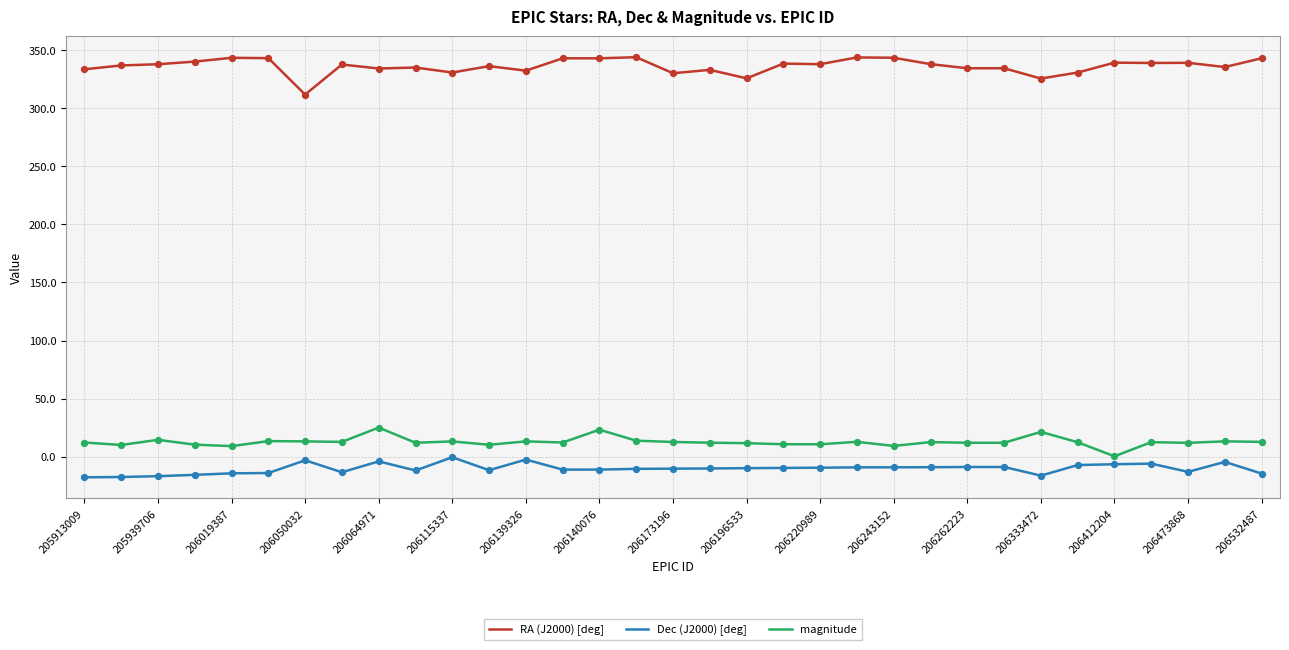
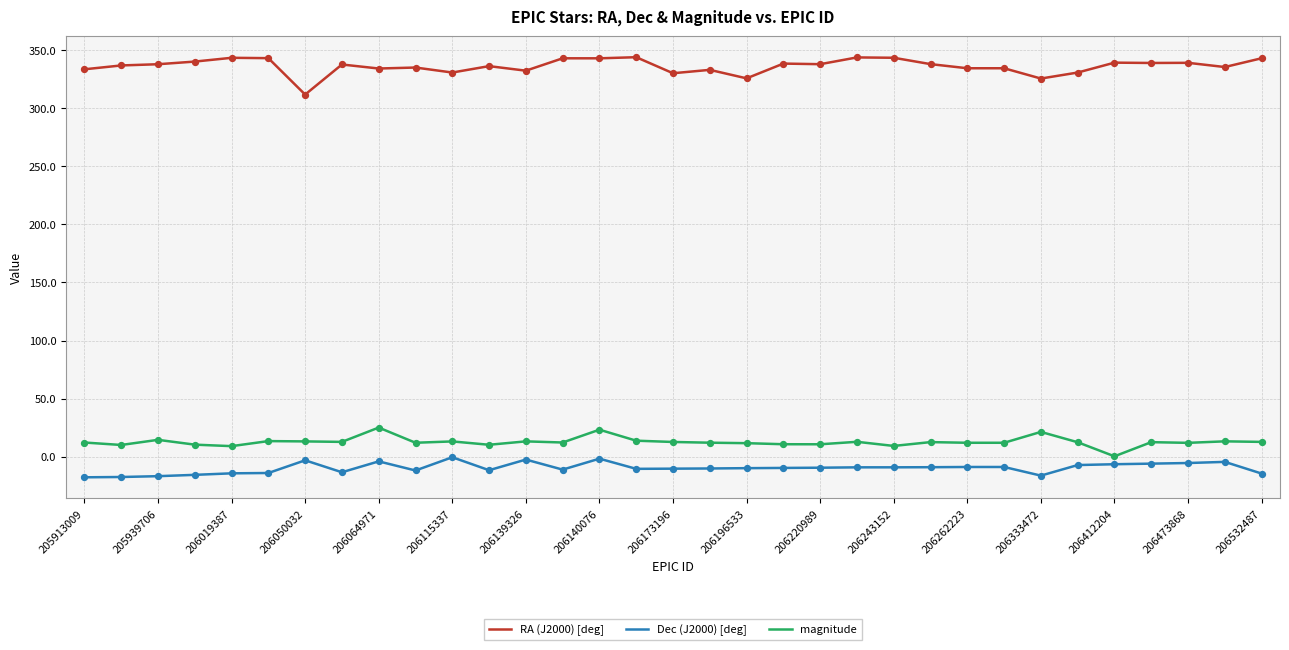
  {
    "RA (J2000) [deg]": {
      "205913009": 333,
      "205939706": 338,
      "206019387": 343,
      "206050032": 312,
      "206064971": 334,
      "206115337": 331,
      "206139326": 332,
      "206140076": 343,
      "206173196": 330,
      "206196533": 326,
      "206220989": 338,
      "206243152": 343,
      "206262223": 334,
      "206333472": 325,
      "206412204": 339,
      "206473868": 339,
      "206532487": 343
    },
    "Dec (J2000) [deg]": {
      "205913009": -18,
      "205939706": -17,
      "206019387": -14,
      "206050032": -3,
      "206064971": -4,
      "206115337": 0,
      "206139326": -2,
-     "206140076": -11,
+     "206140076": -2,
      "206173196": -10,
      "206196533": -10,
      "206220989": -9,
      "206243152": -9,
      "206262223": -9,
      "206333472": -16,
      "206412204": -6,
-     "206473868": -13,
+     "206473868": -5,
      "206532487": -14
    },
    "magnitude": {
      "205913009": 12,
      "205939706": 15,
      "206019387": 9,
      "206050032": 13,
      "206064971": 25,
      "206115337": 13,
      "206139326": 13,
      "206140076": 23,
      "206173196": 13,
      "206196533": 12,
      "206220989": 11,
      "206243152": 9,
      "206262223": 12,
      "206333472": 21,
      "206412204": 0,
      "206473868": 12,
      "206532487": 13
    }
  }
